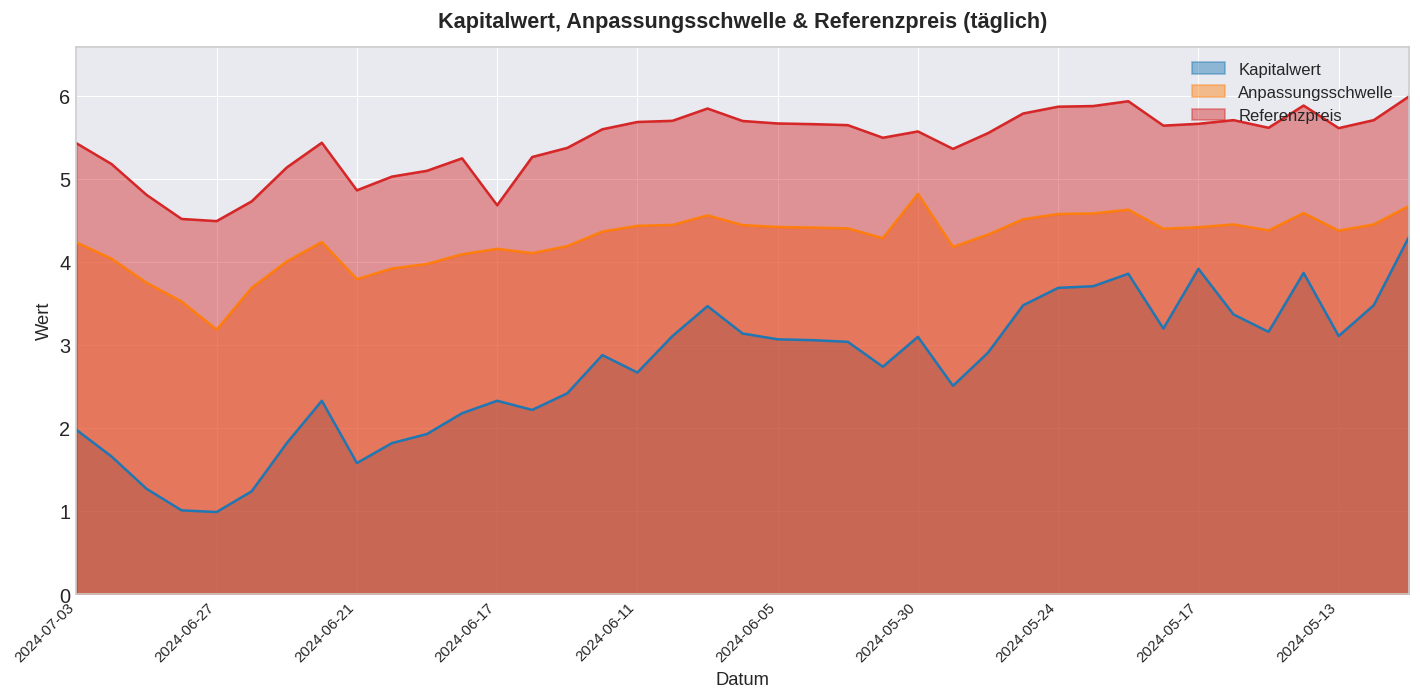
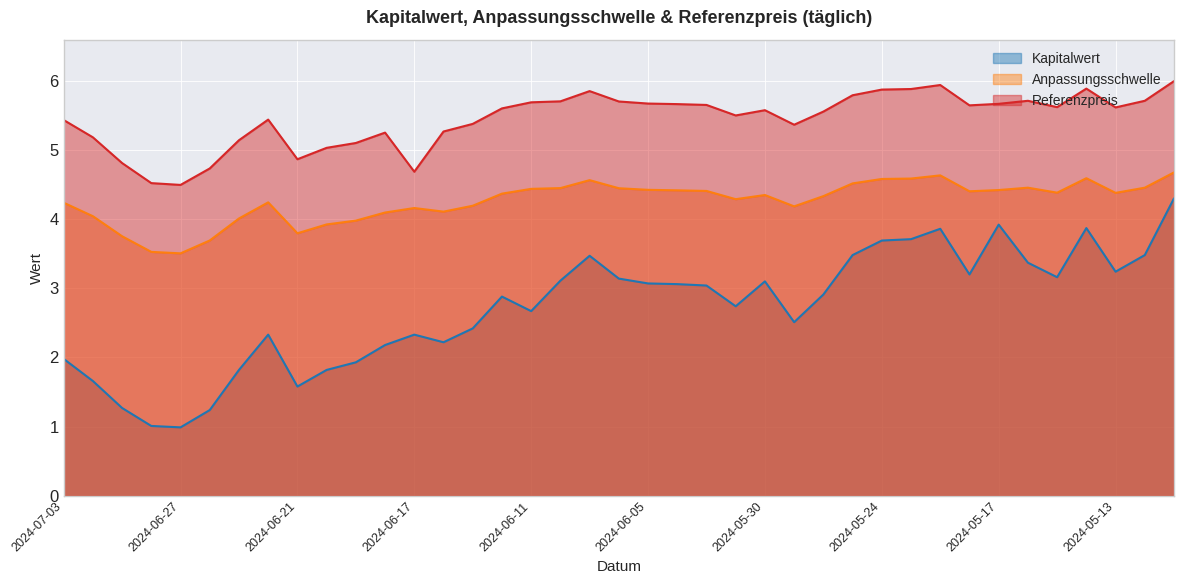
  {
    "Kapitalwert": {
      "2024-07-03": 2.0,
      "2024-06-27": 1.0,
      "2024-06-21": 1.6,
      "2024-06-17": 2.3,
      "2024-06-11": 2.7,
      "2024-06-05": 3.1,
      "2024-05-30": 3.1,
      "2024-05-24": 3.7,
      "2024-05-17": 3.9,
-     "2024-05-13": 3.1
+     "2024-05-13": 3.2
    },
    "Anpassungsschwelle": {
      "2024-07-03": 4.2,
-     "2024-06-27": 3.2,
+     "2024-06-27": 3.5,
      "2024-06-21": 3.8,
      "2024-06-17": 4.2,
      "2024-06-11": 4.4,
      "2024-06-05": 4.4,
-     "2024-05-30": 4.8,
+     "2024-05-30": 4.3,
      "2024-05-24": 4.6,
      "2024-05-17": 4.4,
      "2024-05-13": 4.4
    },
    "Referenzpreis": {
      "2024-07-03": 5.4,
      "2024-06-27": 4.5,
      "2024-06-21": 4.9,
      "2024-06-17": 4.7,
      "2024-06-11": 5.7,
      "2024-06-05": 5.7,
      "2024-05-30": 5.6,
      "2024-05-24": 5.9,
      "2024-05-17": 5.7,
      "2024-05-13": 5.6
    }
  }
